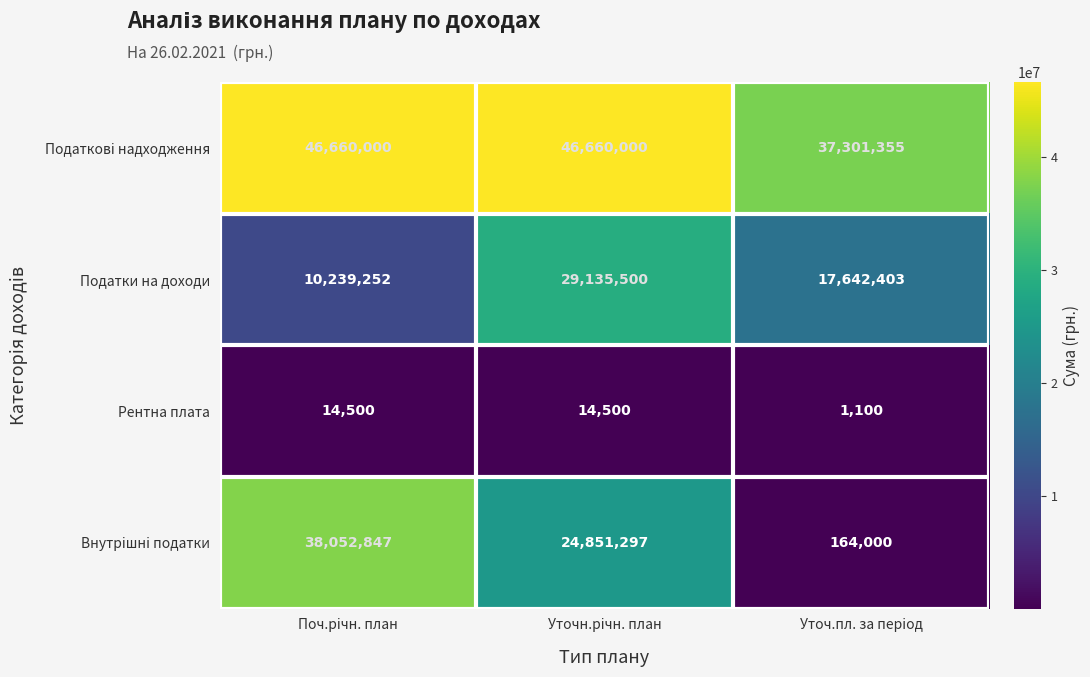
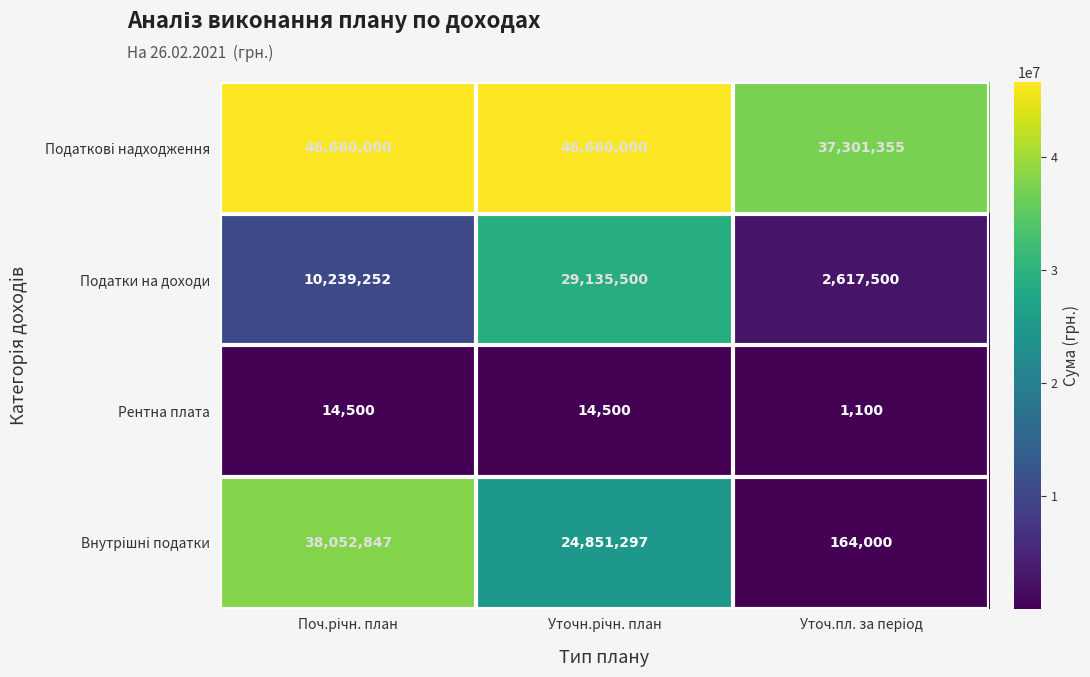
  {
    "Податкові надходження": {
      "Поч.річн. план": "46,660,000",
      "Уточн.річн. план": "46,660,000",
      "Уточ.пл. за період": "37,301,355"
    },
    "Податки на доходи": {
      "Поч.річн. план": "10,239,252",
      "Уточн.річн. план": "29,135,500",
-     "Уточ.пл. за період": "17,642,403"
+     "Уточ.пл. за період": "2,617,500"
    },
    "Рентна плата": {
      "Поч.річн. план": "14,500",
      "Уточн.річн. план": "14,500",
      "Уточ.пл. за період": "1,100"
    },
    "Внутрішні податки": {
      "Поч.річн. план": "38,052,847",
      "Уточн.річн. план": "24,851,297",
      "Уточ.пл. за період": "164,000"
    }
  }
